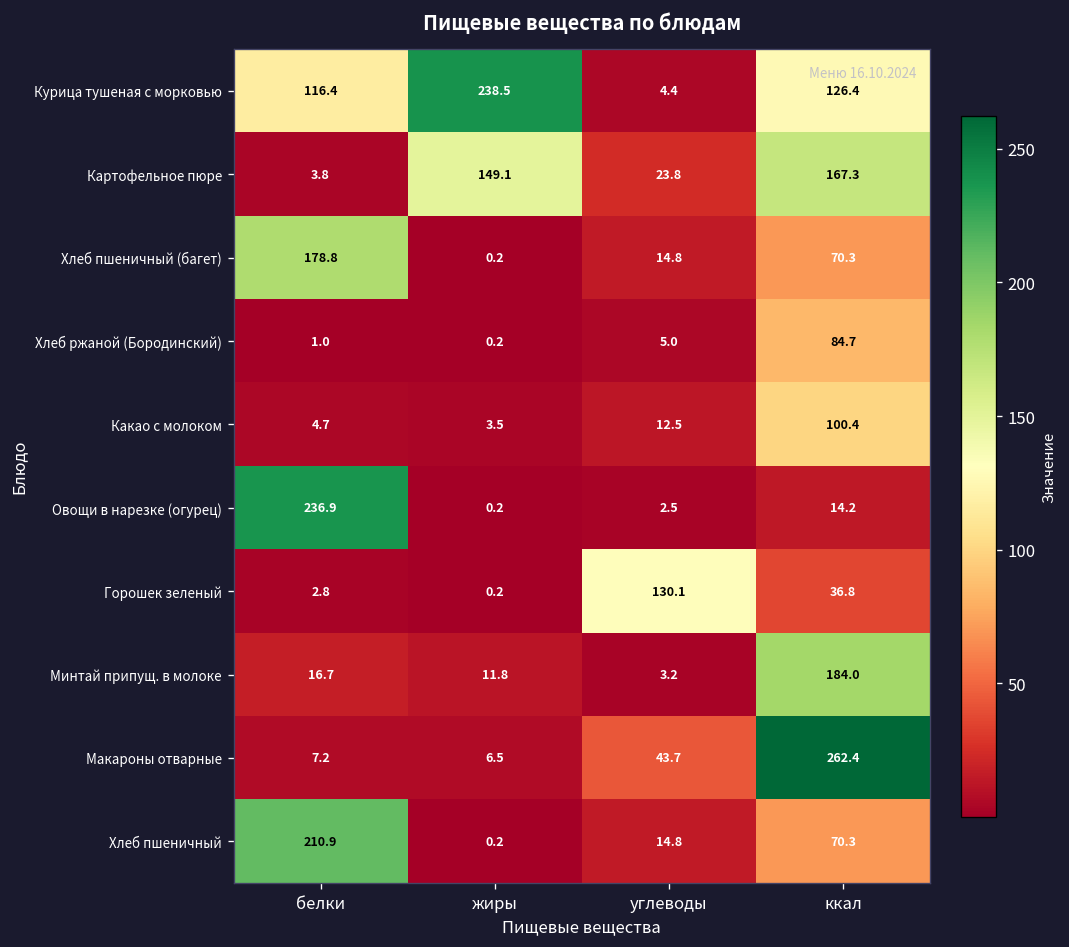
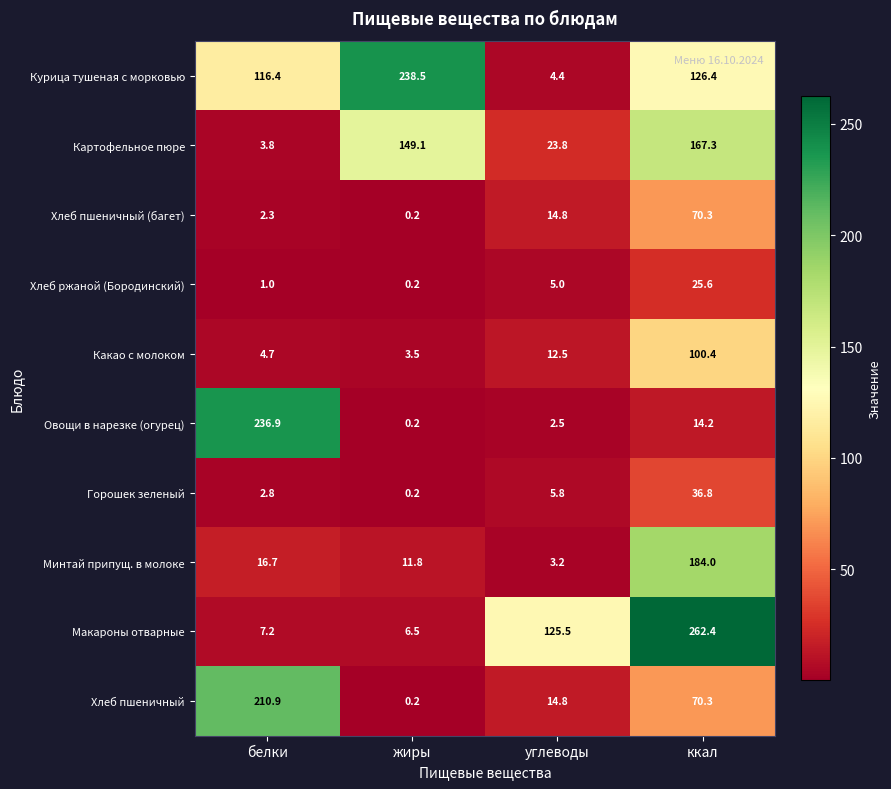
  {
    "Курица тушеная с морковью": {
      "белки": 116.4,
      "жиры": 238.5,
      "углеводы": 4.4
    },
    "Картофельное пюре": {
      "белки": 3.8,
      "жиры": 149.1,
      "углеводы": 23.8,
      "ккал": 167.3
    },
    "Хлеб пшеничный (багет)": {
-     "белки": 178.8,
+     "белки": 2.3,
      "жиры": 0.2,
      "углеводы": 14.8,
      "ккал": 70.3
    },
    "Хлеб ржаной (Бородинский)": {
      "белки": 1.0,
      "жиры": 0.2,
      "углеводы": 5.0,
-     "ккал": 84.7
+     "ккал": 25.6
    },
    "Какао с молоком": {
      "белки": 4.7,
      "жиры": 3.5,
      "углеводы": 12.5,
      "ккал": 100.4
    },
    "Овощи в нарезке (огурец)": {
      "белки": 236.9,
      "жиры": 0.2,
      "углеводы": 2.5,
      "ккал": 14.2
    },
    "Горошек зеленый": {
      "белки": 2.8,
      "жиры": 0.2,
-     "углеводы": 130.1,
+     "углеводы": 5.8,
      "ккал": 36.8
    },
    "Минтай припущ. в молоке": {
      "белки": 16.7,
      "жиры": 11.8,
      "углеводы": 3.2,
      "ккал": 184.0
    },
    "Макароны отварные": {
      "белки": 7.2,
      "жиры": 6.5,
-     "углеводы": 43.7,
+     "углеводы": 125.5,
      "ккал": 262.4
    },
    "Хлеб пшеничный": {
      "белки": 210.9,
      "жиры": 0.2,
      "углеводы": 14.8,
      "ккал": 70.3
    }
  }
